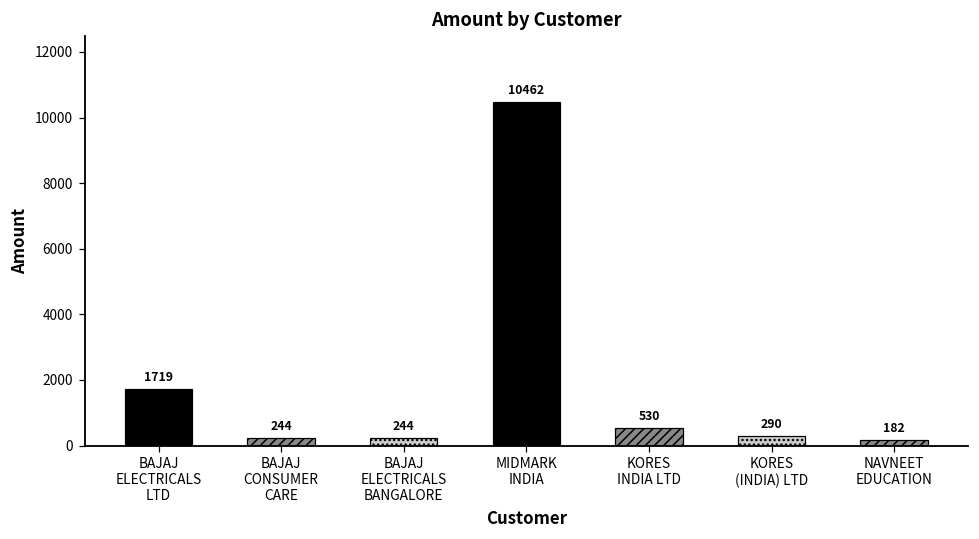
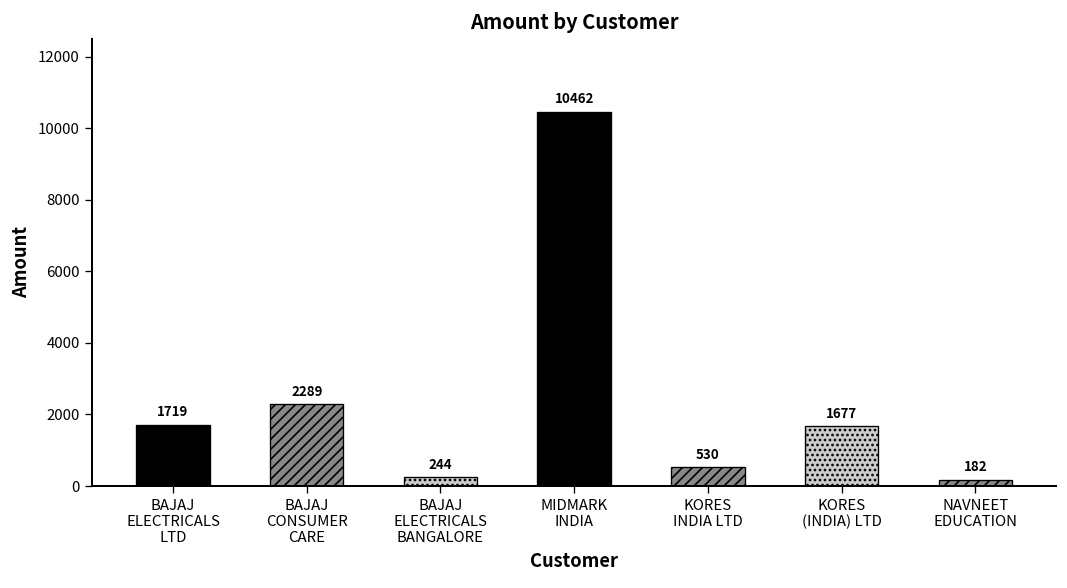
  {
    "BAJAJ ELECTRICALS LTD": 1719,
-   "BAJAJ CONSUMER CARE": 244,
+   "BAJAJ CONSUMER CARE": 2289,
    "BAJAJ ELECTRICALS BANGALORE": 244,
    "MIDMARK INDIA": 10462,
    "KORES INDIA LTD": 530,
-   "KORES (INDIA) LTD": 290,
+   "KORES (INDIA) LTD": 1677,
    "NAVNEET EDUCATION": 182
  }
